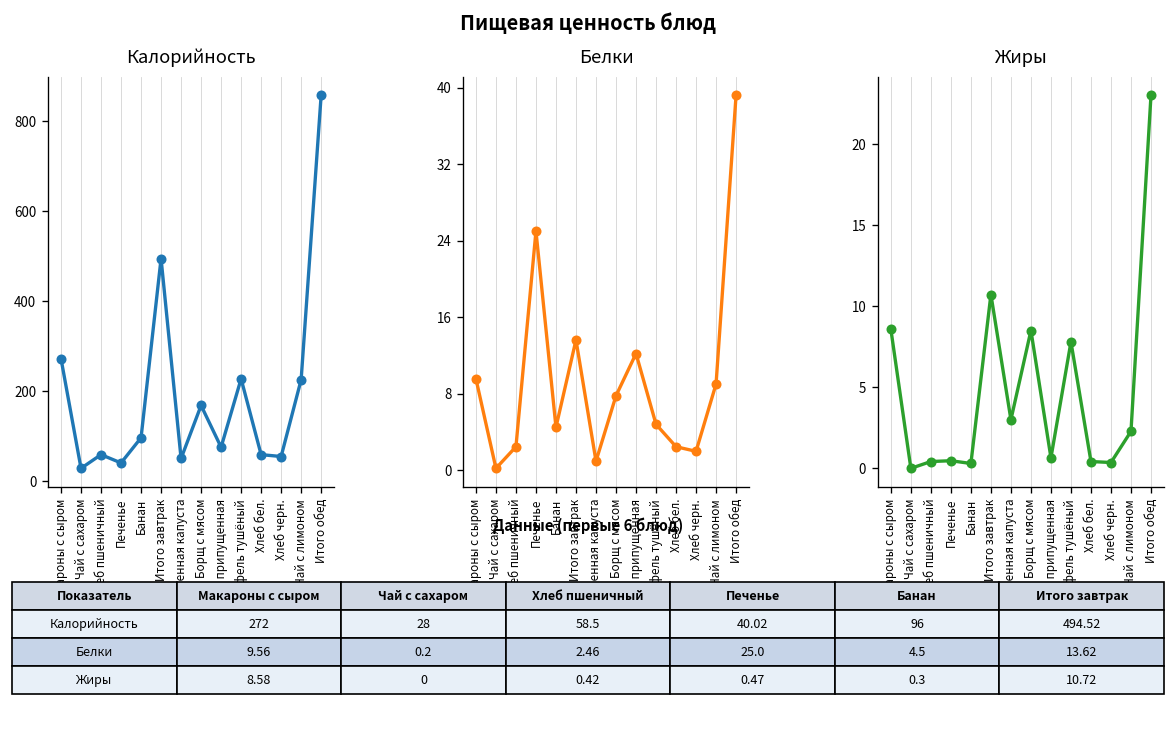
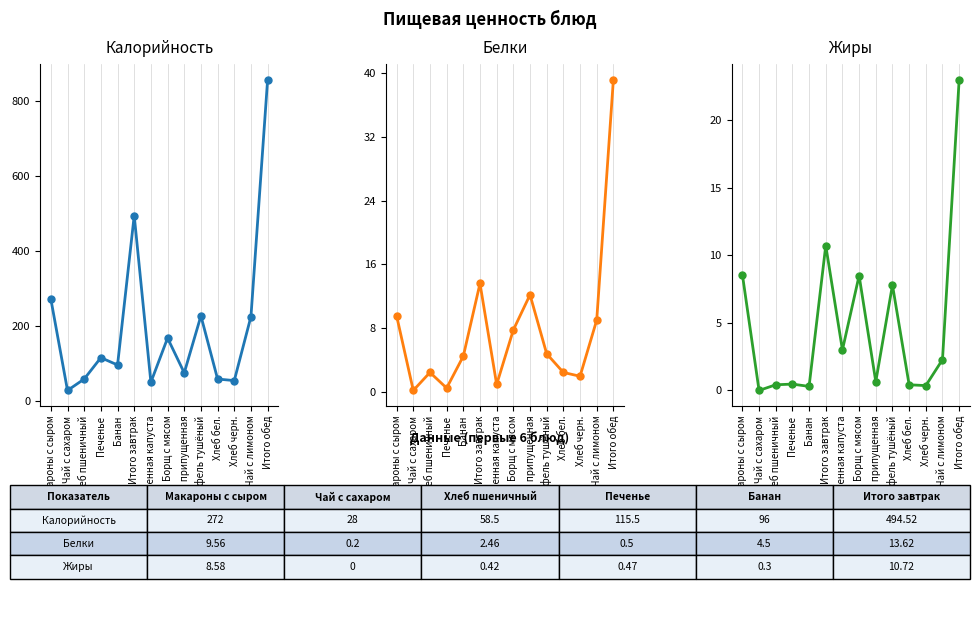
  {
    "Калорийность": {
-     "Печенье": 40.02
+     "Печенье": 115.5
    },
    "Белки": {
-     "Печенье": 25.0
+     "Печенье": 0.5
    },
    "Жиры": {
      "Печенье": 0.5,
      "Банан": 0.3
    }
  }
